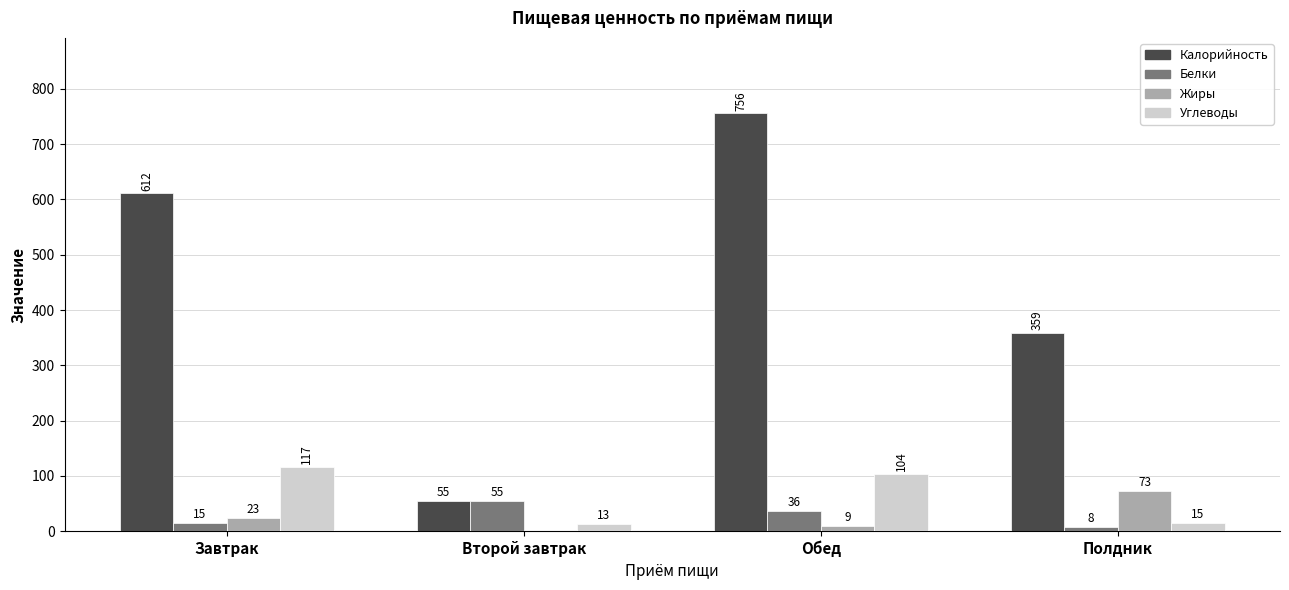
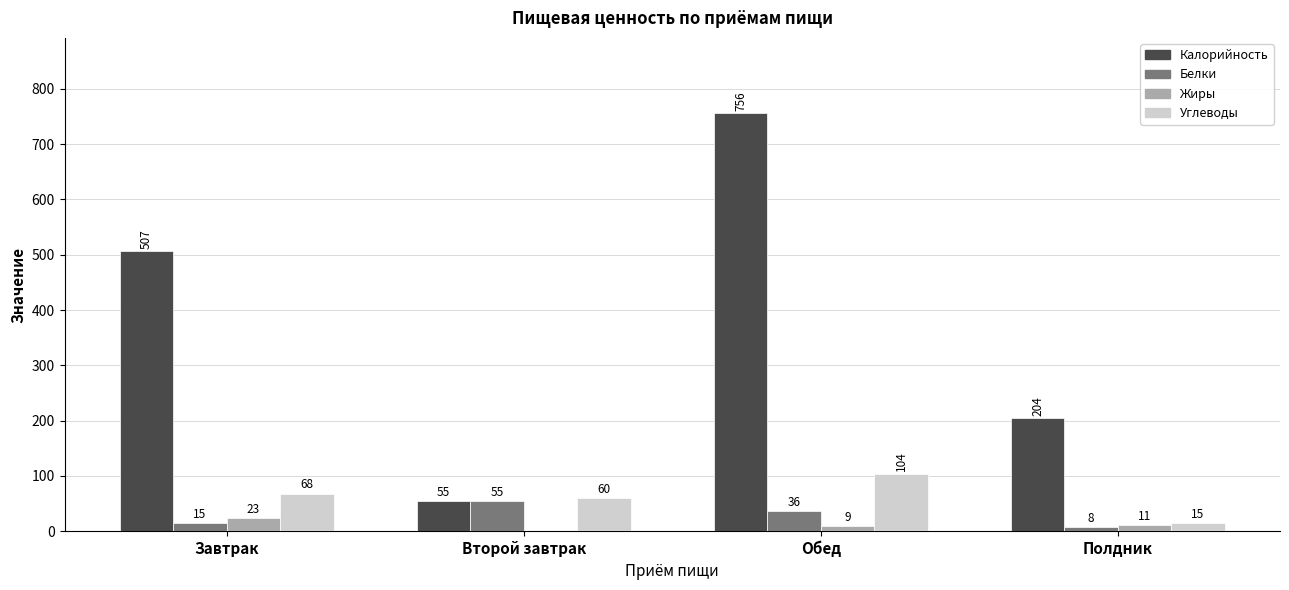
  {
    "Калорийность": {
-     "Завтрак": 612,
+     "Завтрак": 507,
      "Второй завтрак": 55,
      "Обед": 756,
-     "Полдник": 359
+     "Полдник": 204
    },
    "Белки": {
      "Завтрак": 15,
      "Второй завтрак": 55,
      "Обед": 36,
      "Полдник": 8
    },
    "Жиры": {
      "Завтрак": 23,
      "Обед": 9,
-     "Полдник": 73
+     "Полдник": 11
    },
    "Углеводы": {
-     "Завтрак": 117,
-     "Второй завтрак": 13,
+     "Завтрак": 68,
+     "Второй завтрак": 60,
      "Обед": 104,
      "Полдник": 15
    }
  }
